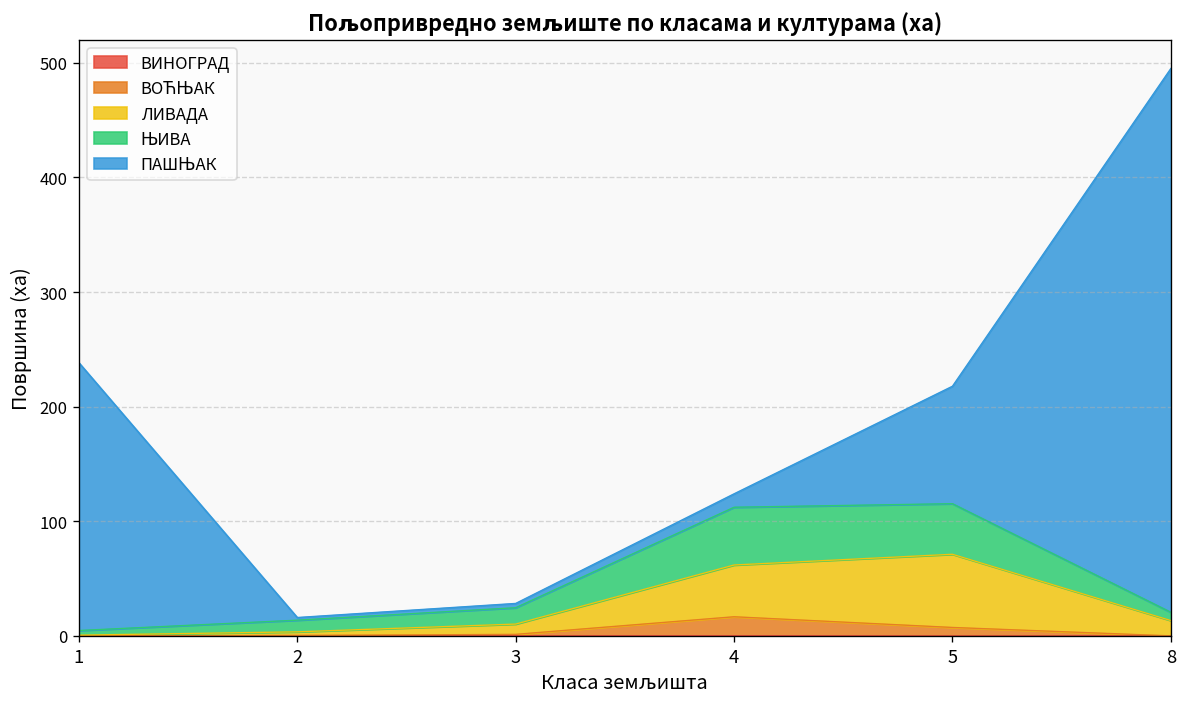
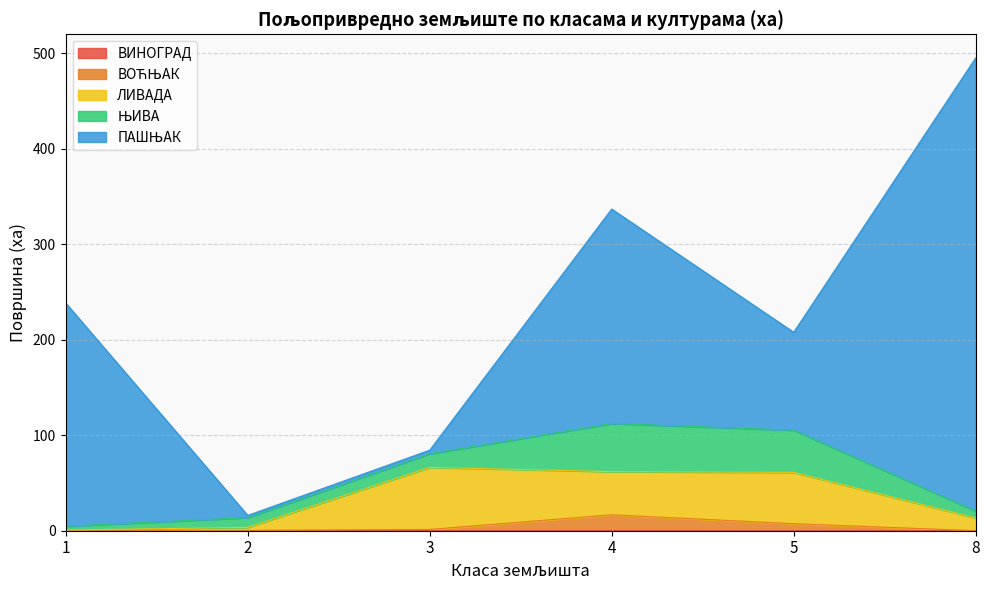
  {
    "ЛИВАДА": {
      "2": 0,
-     "3": 10,
+     "3": 60,
      "4": 50,
-     "5": 60,
+     "5": 50,
      "8": 10
    },
    "ЊИВА": {
      "1": 0,
      "3": 10,
      "4": 50,
      "5": 40,
      "8": 10
    },
    "ПАШЊАК": {
      "1": 230,
      "3": 0,
-     "4": 10,
+     "4": 220,
      "5": 100,
      "8": 470
    }
  }
